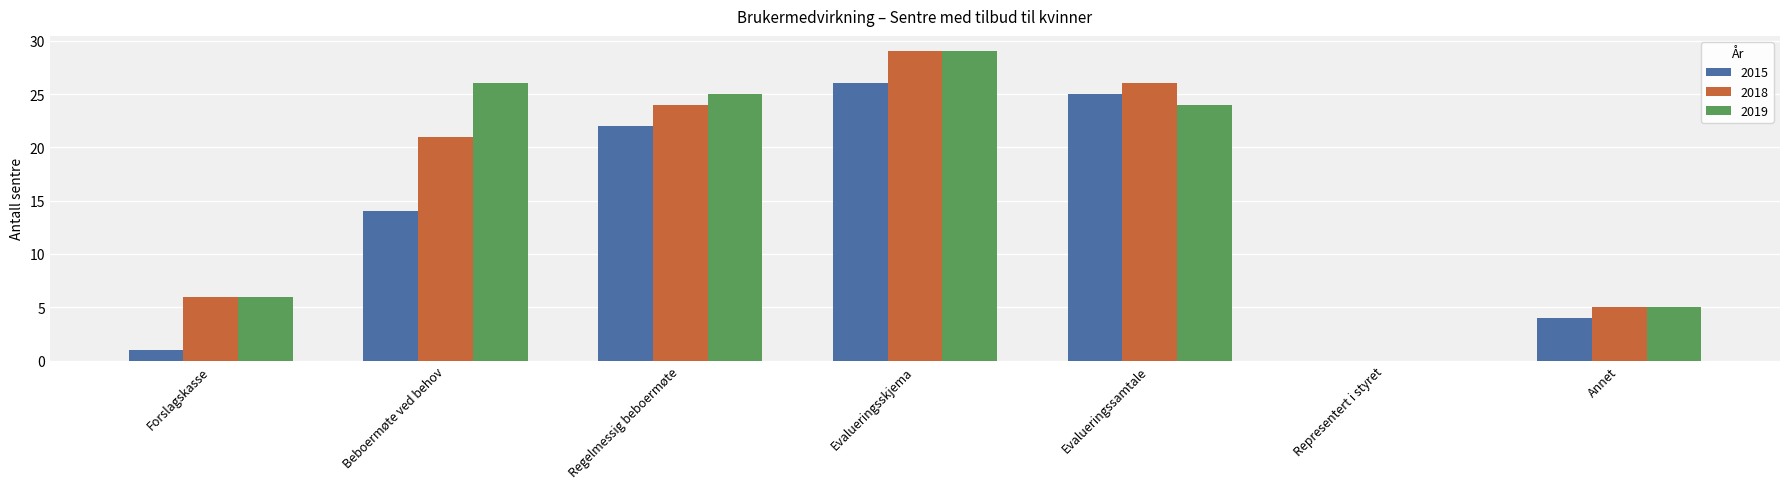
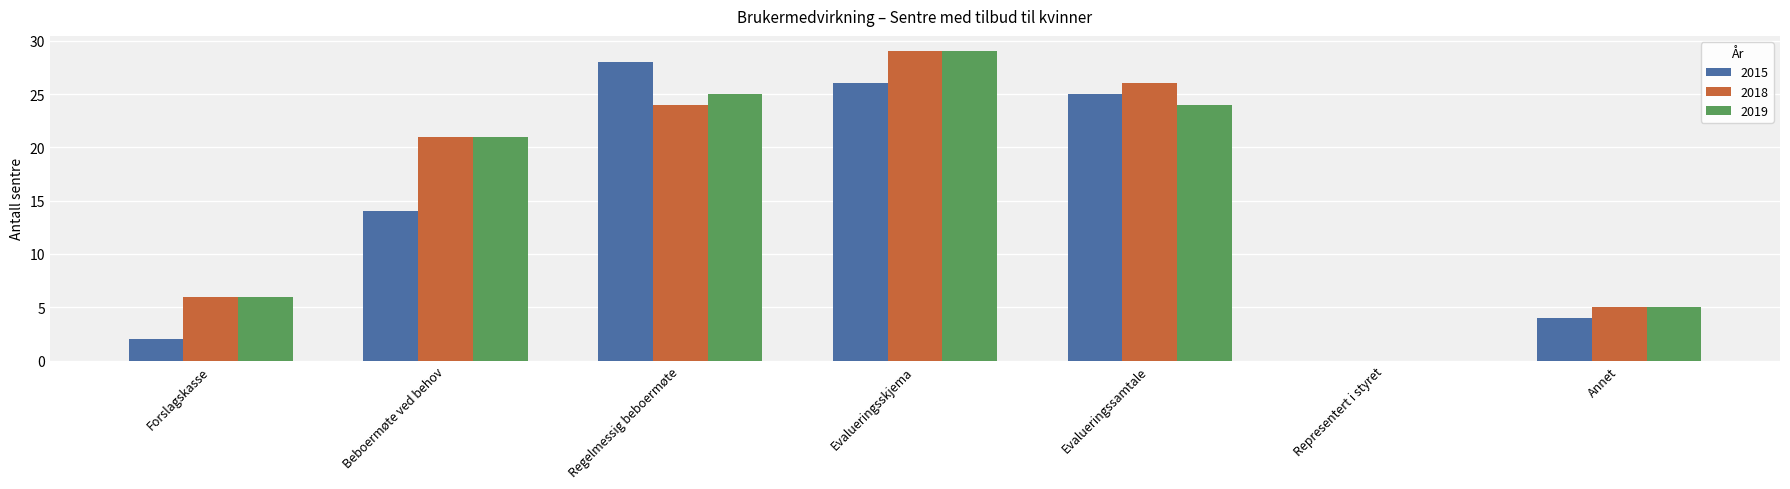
  {
    "2015": {
-     "Forslagskasse": 1,
+     "Forslagskasse": 2,
      "Beboermøte ved behov": 14,
-     "Regelmessig beboermøte": 22,
+     "Regelmessig beboermøte": 28,
      "Evalueringsskjema": 26,
      "Evalueringssamtale": 25,
      "Representert i styret": 0,
      "Annet": 4
    },
    "2018": {
      "Forslagskasse": 6,
      "Beboermøte ved behov": 21,
      "Regelmessig beboermøte": 24,
      "Evalueringsskjema": 29,
      "Evalueringssamtale": 26,
      "Representert i styret": 0,
      "Annet": 5
    },
    "2019": {
      "Forslagskasse": 6,
-     "Beboermøte ved behov": 26,
+     "Beboermøte ved behov": 21,
      "Regelmessig beboermøte": 25,
      "Evalueringsskjema": 29,
      "Evalueringssamtale": 24,
      "Representert i styret": 0,
      "Annet": 5
    }
  }
